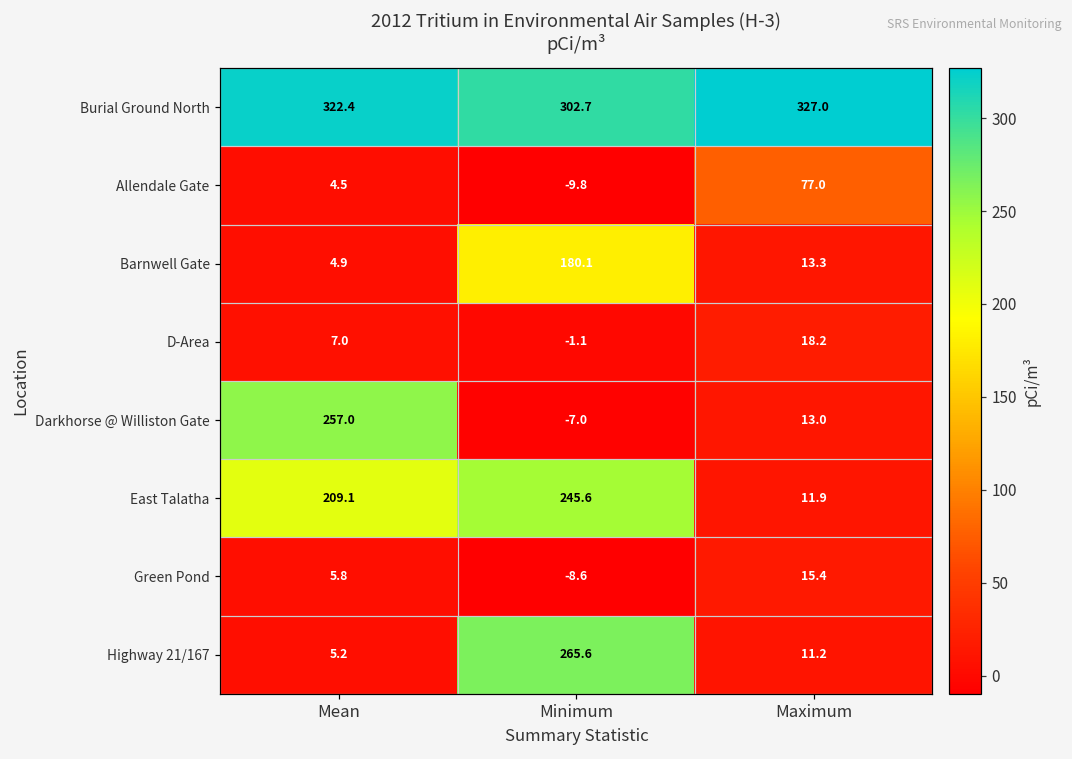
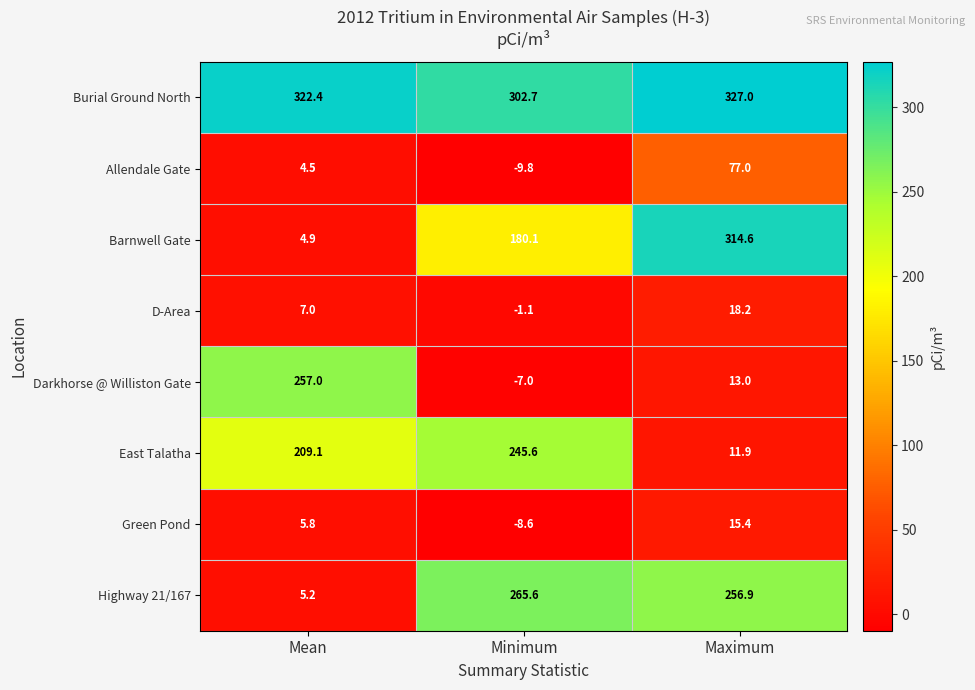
  {
    "Burial Ground North": {
      "Mean": 322.4,
      "Minimum": 302.7,
      "Maximum": 327.0
    },
    "Allendale Gate": {
      "Mean": 4.5,
      "Minimum": -9.8,
      "Maximum": 77.0
    },
    "Barnwell Gate": {
      "Mean": 4.9,
      "Minimum": 180.1,
-     "Maximum": 13.3
+     "Maximum": 314.6
    },
    "D-Area": {
      "Mean": 7.0,
      "Minimum": -1.1,
      "Maximum": 18.2
    },
    "Darkhorse @ Williston Gate": {
      "Mean": 257.0,
      "Minimum": -7.0,
      "Maximum": 13.0
    },
    "East Talatha": {
      "Mean": 209.1,
      "Minimum": 245.6,
      "Maximum": 11.9
    },
    "Green Pond": {
      "Mean": 5.8,
      "Minimum": -8.6,
      "Maximum": 15.4
    },
    "Highway 21/167": {
      "Mean": 5.2,
      "Minimum": 265.6,
-     "Maximum": 11.2
+     "Maximum": 256.9
    }
  }
